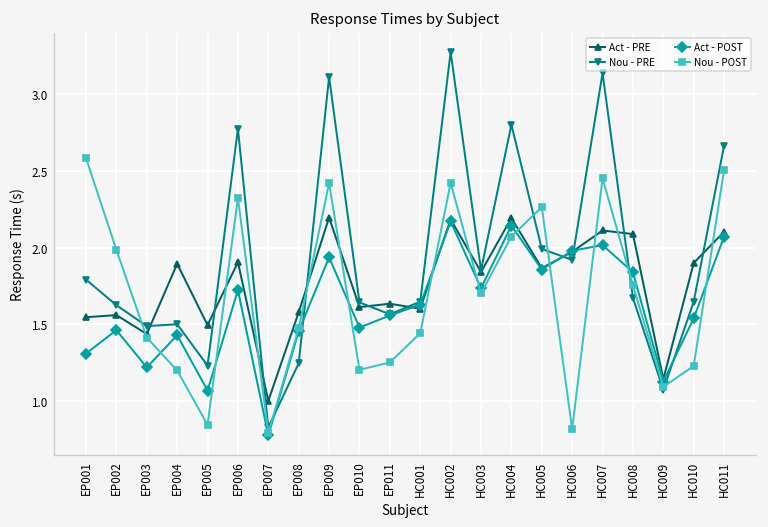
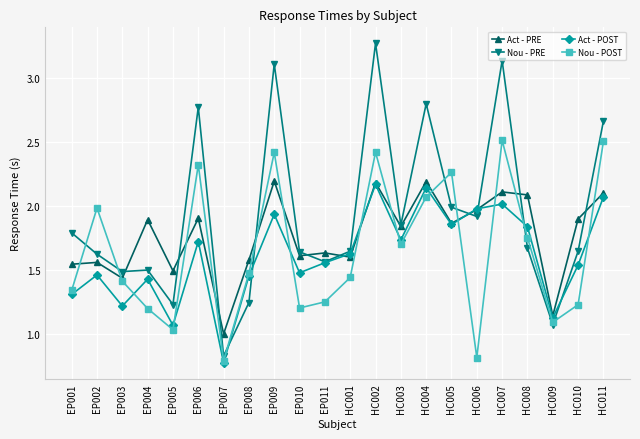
  {
    "Nou - POST": {
-     "EP001": 2.58,
+     "EP001": 1.34,
      "EP002": 1.99,
      "EP003": 1.41,
      "EP004": 1.20,
-     "EP005": 0.85,
+     "EP005": 1.04,
      "EP006": 2.32,
      "EP008": 1.48,
      "EP009": 2.42,
      "EP010": 1.20,
      "EP011": 1.25,
      "HC001": 1.44,
      "HC002": 2.42,
      "HC003": 1.70,
      "HC004": 2.07,
      "HC005": 2.27,
      "HC006": 0.82,
-     "HC007": 2.45,
+     "HC007": 2.52,
      "HC008": 1.76,
      "HC010": 1.23,
      "HC011": 2.51
    }
  }
